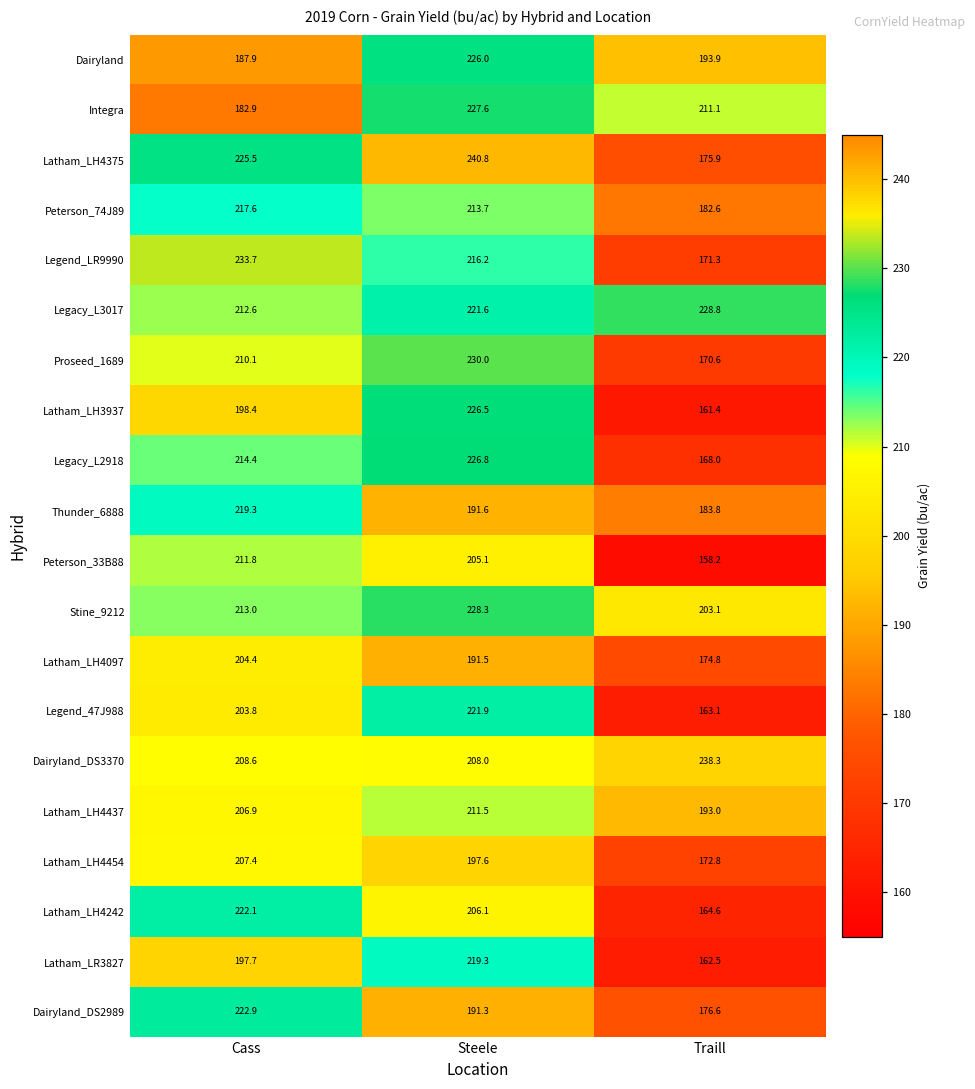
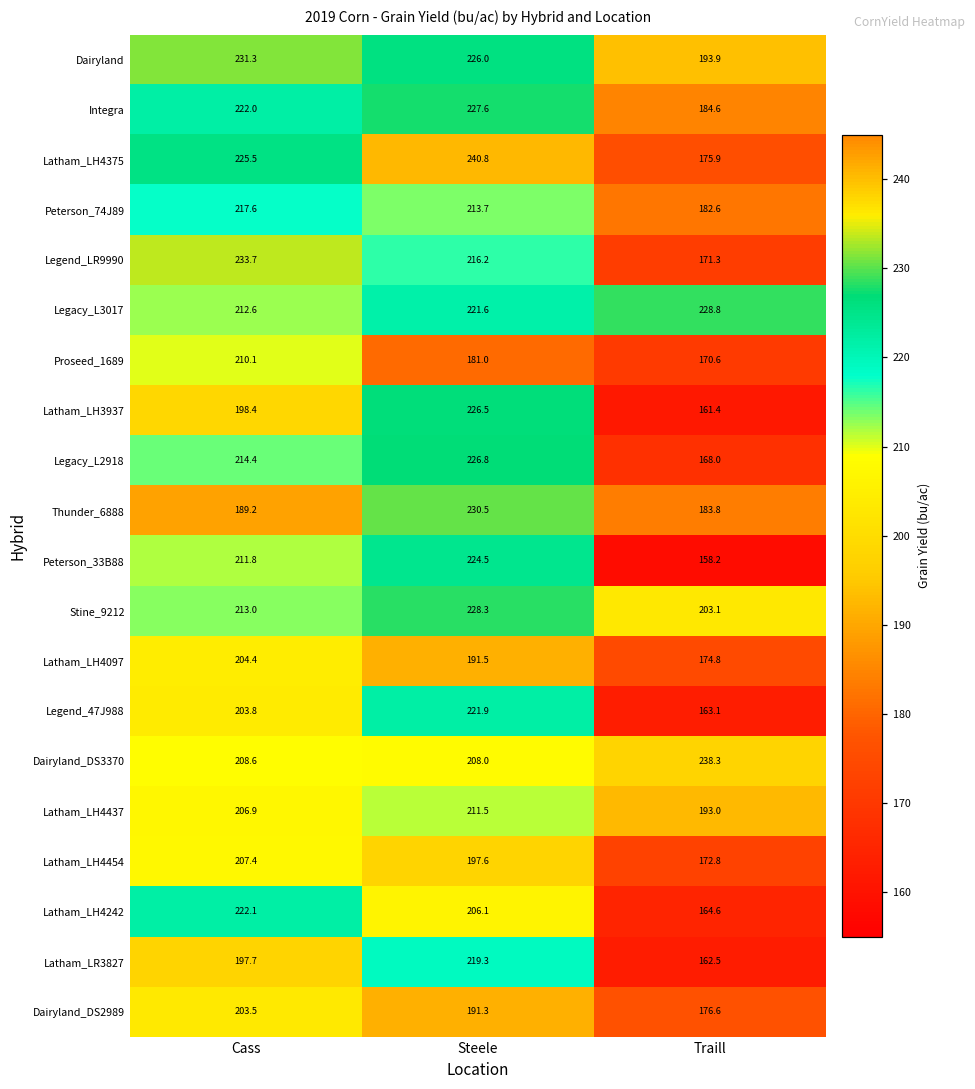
  {
    "Dairyland": {
-     "Cass": 187.9,
+     "Cass": 231.3,
      "Steele": 226.0,
      "Traill": 193.9
    },
    "Integra": {
-     "Cass": 182.9,
+     "Cass": 222.0,
      "Steele": 227.6,
-     "Traill": 211.1
+     "Traill": 184.6
    },
    "Latham_LH4375": {
      "Cass": 225.5,
      "Steele": 240.8,
      "Traill": 175.9
    },
    "Peterson_74J89": {
      "Cass": 217.6,
      "Steele": 213.7,
      "Traill": 182.6
    },
    "Legend_LR9990": {
      "Cass": 233.7,
      "Steele": 216.2,
      "Traill": 171.3
    },
    "Legacy_L3017": {
      "Cass": 212.6,
      "Steele": 221.6,
      "Traill": 228.8
    },
    "Proseed_1689": {
      "Cass": 210.1,
-     "Steele": 230.0,
+     "Steele": 181.0,
      "Traill": 170.6
    },
    "Latham_LH3937": {
      "Cass": 198.4,
      "Steele": 226.5,
      "Traill": 161.4
    },
    "Legacy_L2918": {
      "Cass": 214.4,
      "Steele": 226.8,
      "Traill": 168.0
    },
    "Thunder_6888": {
-     "Cass": 219.3,
-     "Steele": 191.6,
+     "Cass": 189.2,
+     "Steele": 230.5,
      "Traill": 183.8
    },
    "Peterson_33B88": {
      "Cass": 211.8,
-     "Steele": 205.1,
+     "Steele": 224.5,
      "Traill": 158.2
    },
    "Stine_9212": {
      "Cass": 213.0,
      "Steele": 228.3,
      "Traill": 203.1
    },
    "Latham_LH4097": {
      "Cass": 204.4,
      "Steele": 191.5,
      "Traill": 174.8
    },
    "Legend_47J988": {
      "Cass": 203.8,
      "Steele": 221.9,
      "Traill": 163.1
    },
    "Dairyland_DS3370": {
      "Cass": 208.6,
      "Steele": 208.0,
      "Traill": 238.3
    },
    "Latham_LH4437": {
      "Cass": 206.9,
      "Steele": 211.5,
      "Traill": 193.0
    },
    "Latham_LH4454": {
      "Cass": 207.4,
      "Steele": 197.6,
      "Traill": 172.8
    },
    "Latham_LH4242": {
      "Cass": 222.1,
      "Steele": 206.1,
      "Traill": 164.6
    },
    "Latham_LR3827": {
      "Cass": 197.7,
      "Steele": 219.3,
      "Traill": 162.5
    },
    "Dairyland_DS2989": {
-     "Cass": 222.9,
+     "Cass": 203.5,
      "Steele": 191.3,
      "Traill": 176.6
    }
  }
